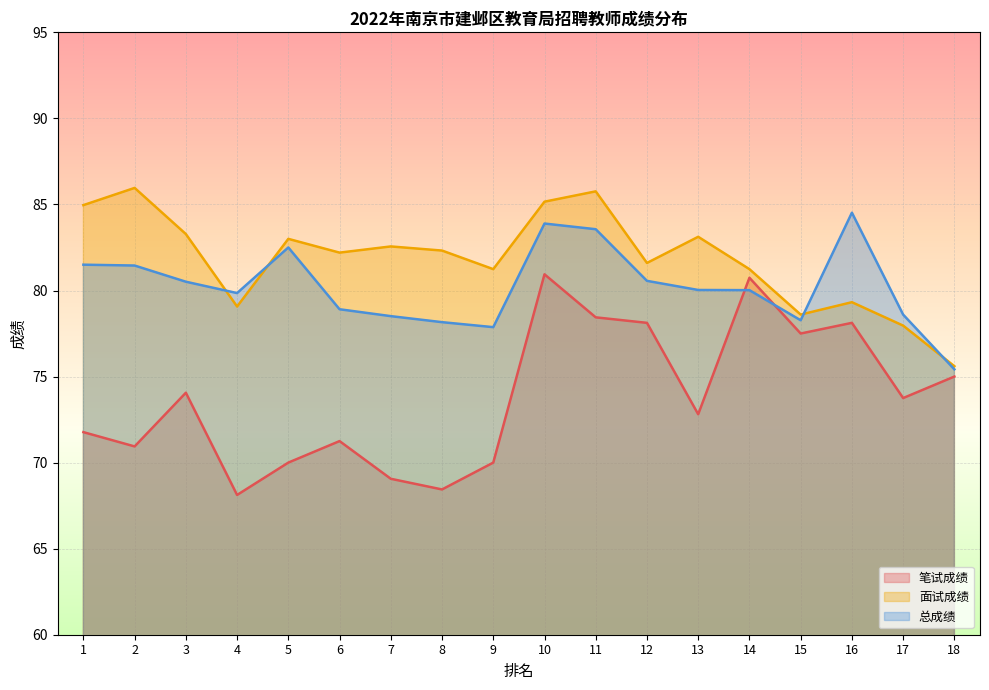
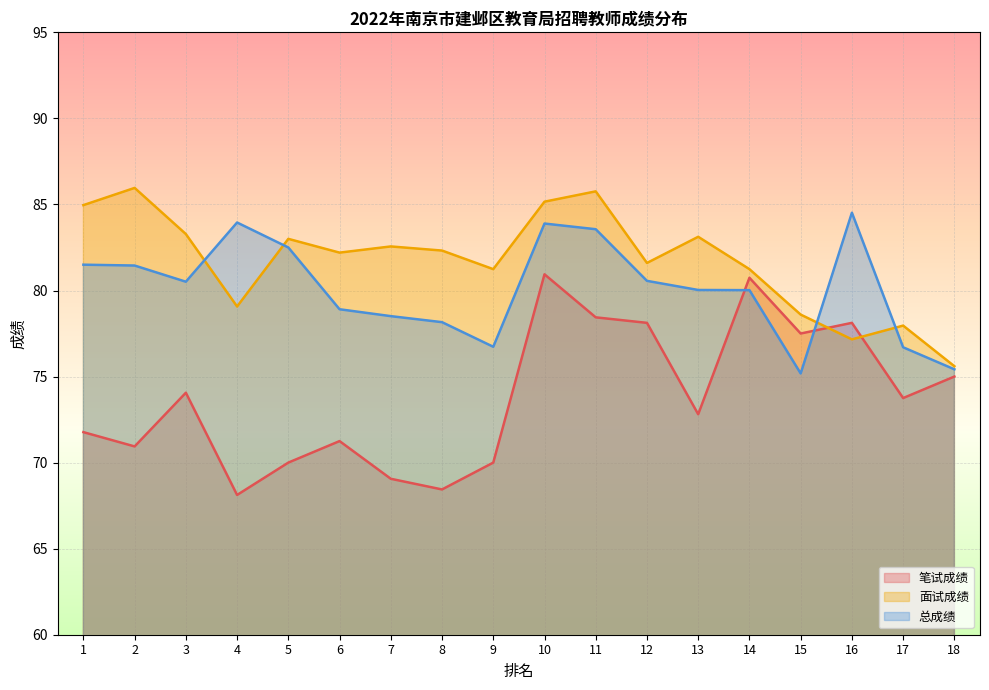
  {
    "笔试成绩": {
      "1": 71.8,
      "2": 70.9,
      "3": 74.1,
      "4": 68.1,
      "5": 70.0,
      "6": 71.3,
      "7": 69.1,
      "8": 68.4,
      "9": 70.0,
      "10": 80.9,
      "11": 78.4,
      "12": 78.1,
      "13": 72.8,
      "14": 80.7,
      "15": 77.5,
      "16": 78.1,
      "17": 73.8,
      "18": 75.0
    },
    "面试成绩": {
      "1": 85.0,
      "2": 86.0,
      "3": 83.3,
      "4": 79.1,
      "5": 83.0,
      "6": 82.2,
      "7": 82.6,
      "8": 82.3,
      "9": 81.2,
      "10": 85.2,
      "11": 85.8,
      "12": 81.6,
      "13": 83.1,
      "14": 81.2,
      "15": 78.6,
-     "16": 79.3,
+     "16": 77.2,
      "17": 78.0,
      "18": 75.6
    },
    "总成绩": {
      "1": 81.5,
      "2": 81.5,
      "3": 80.5,
-     "4": 79.9,
+     "4": 84.0,
      "5": 82.5,
      "6": 78.9,
      "7": 78.5,
      "8": 78.2,
-     "9": 77.9,
+     "9": 76.7,
      "10": 83.9,
      "11": 83.6,
      "12": 80.6,
      "13": 80.0,
      "14": 80.0,
-     "15": 78.3,
+     "15": 75.2,
      "16": 84.5,
-     "17": 78.6,
+     "17": 76.7,
      "18": 75.4
    }
  }
